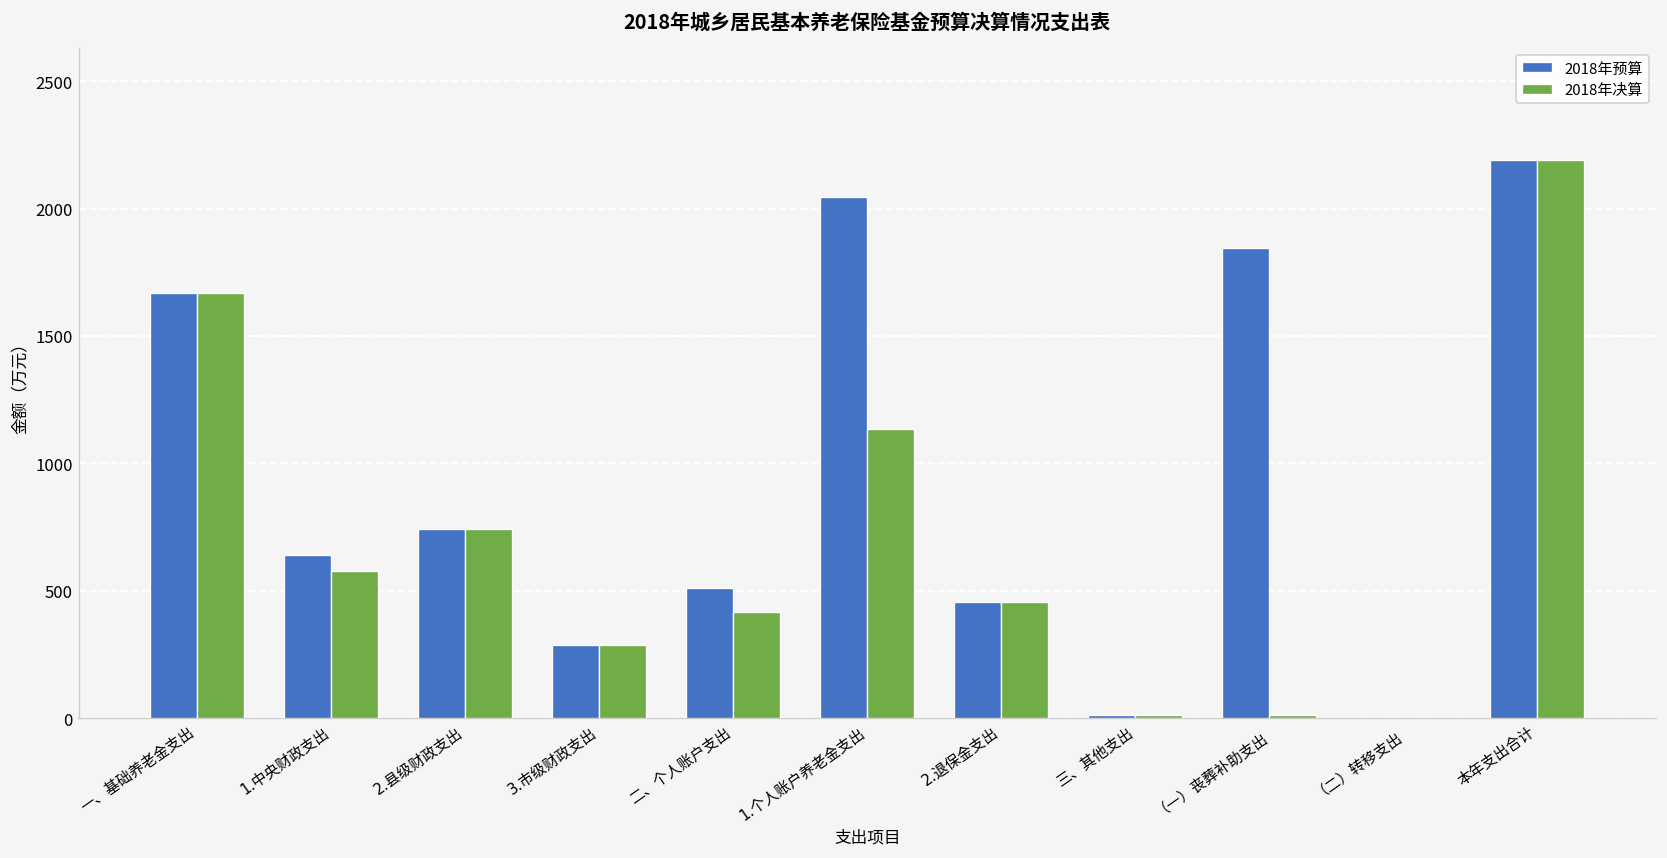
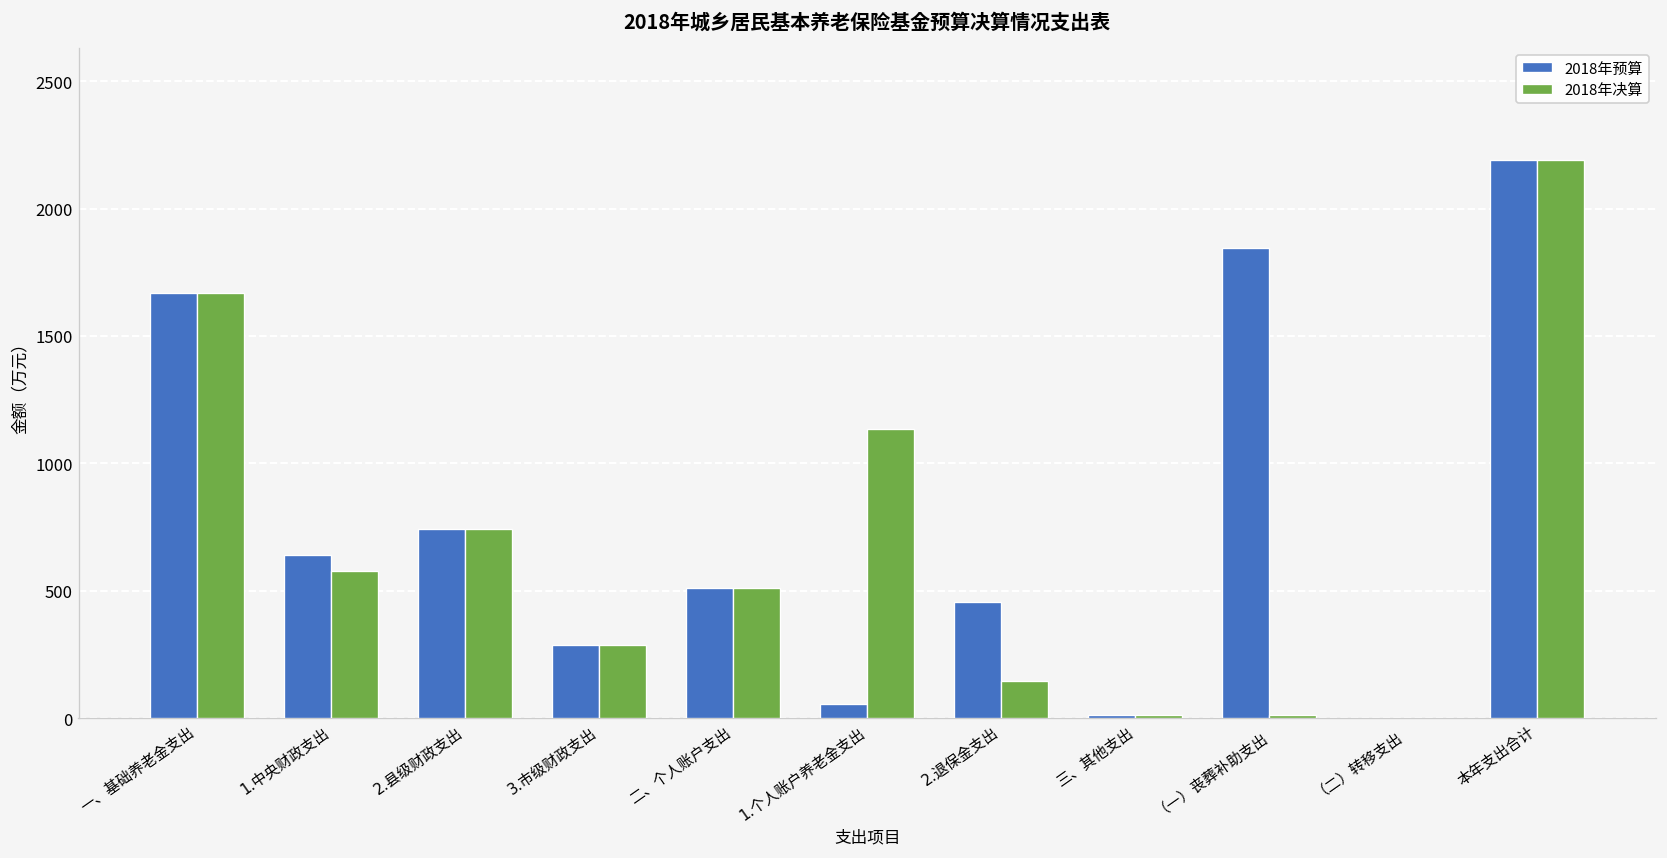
  {
    "2018年预算": {
      "一、基础养老金支出": 1670,
      "1.中央财政支出": 640,
      "2.县级财政支出": 740,
      "3.市级财政支出": 290,
      "二、个人账户支出": 510,
-     "1.个人账户养老金支出": 2040,
+     "1.个人账户养老金支出": 60,
      "2.退保金支出": 460,
      "三、其他支出": 10,
      "（一）丧葬补助支出": 1850,
      "（二）转移支出": 0,
      "本年支出合计": 2190
    },
    "2018年决算": {
      "一、基础养老金支出": 1670,
      "1.中央财政支出": 580,
      "2.县级财政支出": 740,
      "3.市级财政支出": 290,
-     "二、个人账户支出": 420,
+     "二、个人账户支出": 510,
      "1.个人账户养老金支出": 1130,
-     "2.退保金支出": 460,
+     "2.退保金支出": 150,
      "三、其他支出": 10,
      "（一）丧葬补助支出": 10,
      "（二）转移支出": 0,
      "本年支出合计": 2190
    }
  }
